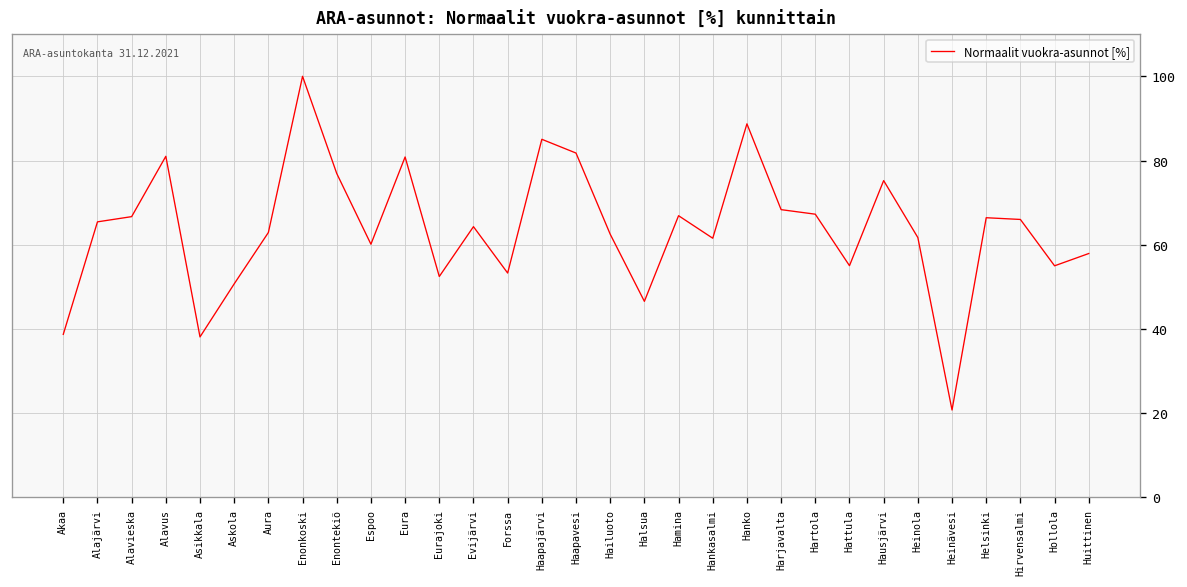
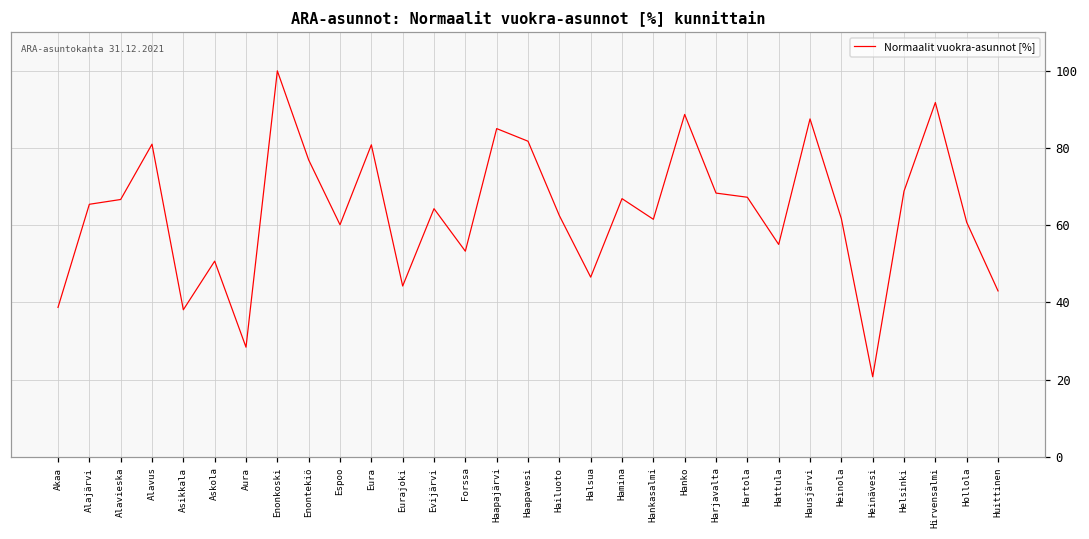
  {
    "Akaa": 39,
    "Alajärvi": 65,
    "Alavieska": 67,
    "Alavus": 81,
    "Asikkala": 38,
    "Askola": 51,
-   "Aura": 63,
+   "Aura": 28,
    "Enonkoski": 100,
    "Enontekiö": 77,
    "Espoo": 60,
    "Eura": 81,
-   "Eurajoki": 52,
+   "Eurajoki": 44,
    "Evijärvi": 64,
    "Forssa": 53,
    "Haapajärvi": 85,
    "Haapavesi": 82,
    "Hailuoto": 63,
    "Halsua": 47,
    "Hamina": 67,
    "Hankasalmi": 62,
    "Hanko": 89,
    "Harjavalta": 68,
    "Hartola": 67,
    "Hattula": 55,
-   "Hausjärvi": 75,
+   "Hausjärvi": 88,
    "Heinola": 62,
    "Heinävesi": 21,
-   "Helsinki": 66,
-   "Hirvensalmi": 66,
-   "Hollola": 55,
-   "Huittinen": 58
+   "Helsinki": 69,
+   "Hirvensalmi": 92,
+   "Hollola": 61,
+   "Huittinen": 43
  }
